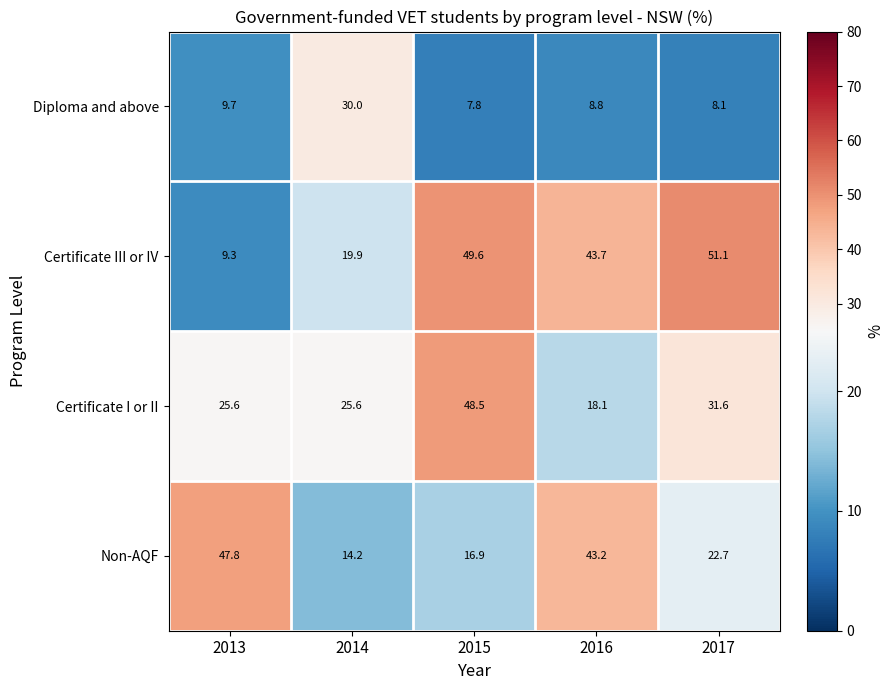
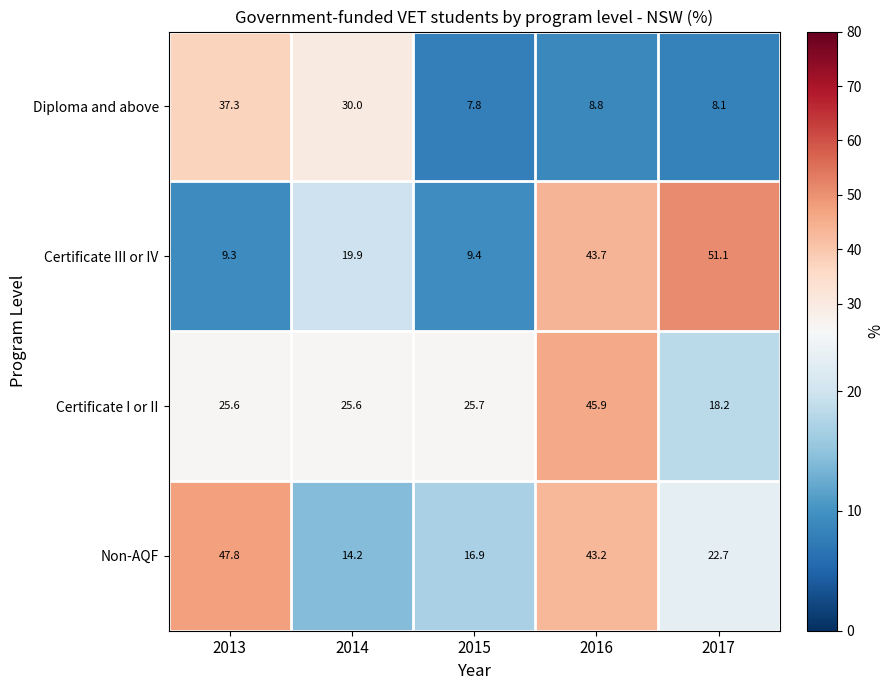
  {
    "Diploma and above": {
-     "2013": 9.7,
+     "2013": 37.3,
      "2014": 30.0,
      "2015": 7.8,
      "2016": 8.8,
      "2017": 8.1
    },
    "Certificate III or IV": {
      "2013": 9.3,
      "2014": 19.9,
-     "2015": 49.6,
+     "2015": 9.4,
      "2016": 43.7,
      "2017": 51.1
    },
    "Certificate I or II": {
      "2013": 25.6,
      "2014": 25.6,
-     "2015": 48.5,
-     "2016": 18.1,
-     "2017": 31.6
+     "2015": 25.7,
+     "2016": 45.9,
+     "2017": 18.2
    },
    "Non-AQF": {
      "2013": 47.8,
      "2014": 14.2,
      "2015": 16.9,
      "2016": 43.2,
      "2017": 22.7
    }
  }
